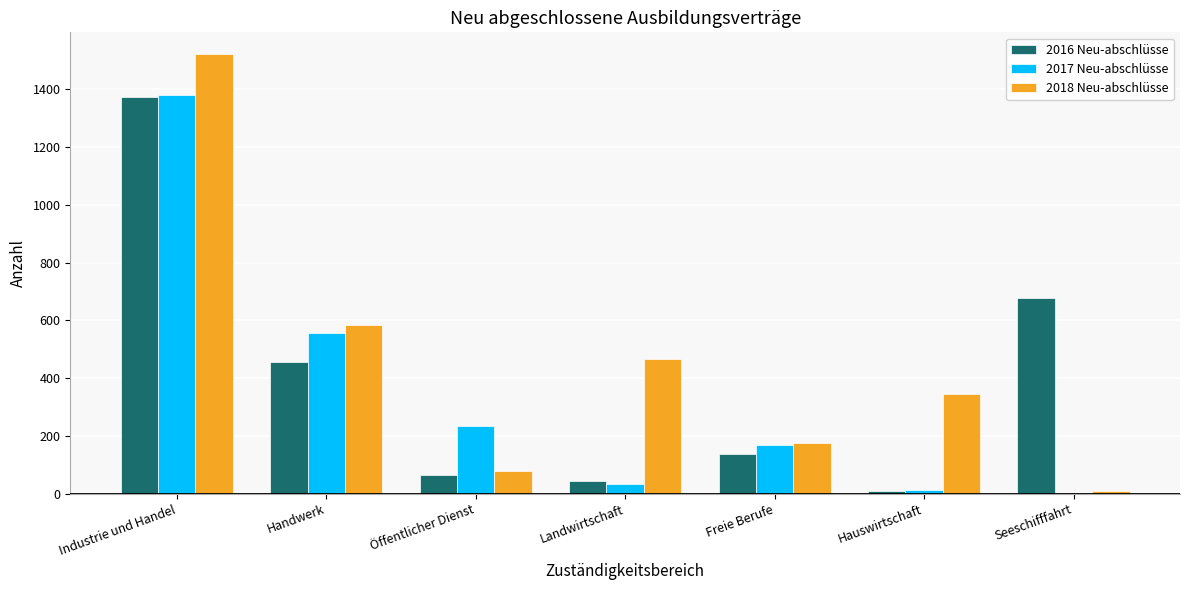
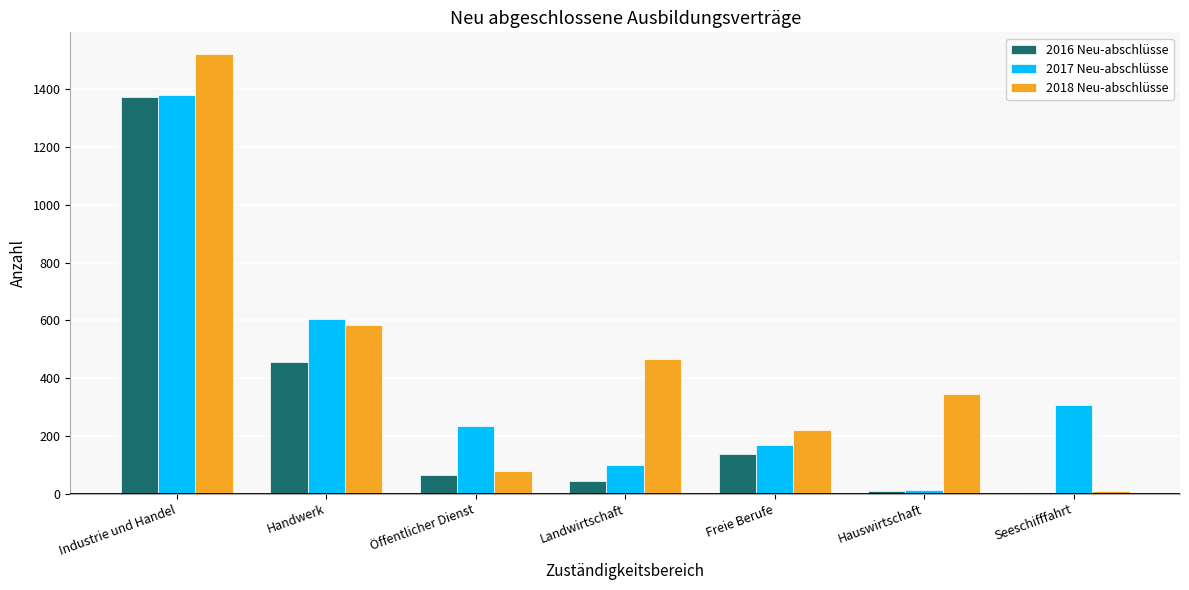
  {
    "2016 Neu-abschlüsse": {
      "Industrie und Handel": 1370,
      "Handwerk": 450,
      "Öffentlicher Dienst": 70,
      "Landwirtschaft": 40,
      "Freie Berufe": 140,
      "Hauswirtschaft": 10,
-     "Seeschifffahrt": 680
+     "Seeschifffahrt": 0
    },
    "2017 Neu-abschlüsse": {
      "Industrie und Handel": 1380,
-     "Handwerk": 560,
+     "Handwerk": 610,
      "Öffentlicher Dienst": 240,
-     "Landwirtschaft": 30,
+     "Landwirtschaft": 100,
      "Freie Berufe": 170,
      "Hauswirtschaft": 10,
-     "Seeschifffahrt": 0
+     "Seeschifffahrt": 310
    },
    "2018 Neu-abschlüsse": {
      "Industrie und Handel": 1520,
      "Handwerk": 590,
      "Öffentlicher Dienst": 80,
      "Landwirtschaft": 470,
-     "Freie Berufe": 170,
+     "Freie Berufe": 220,
      "Hauswirtschaft": 340,
      "Seeschifffahrt": 10
    }
  }
